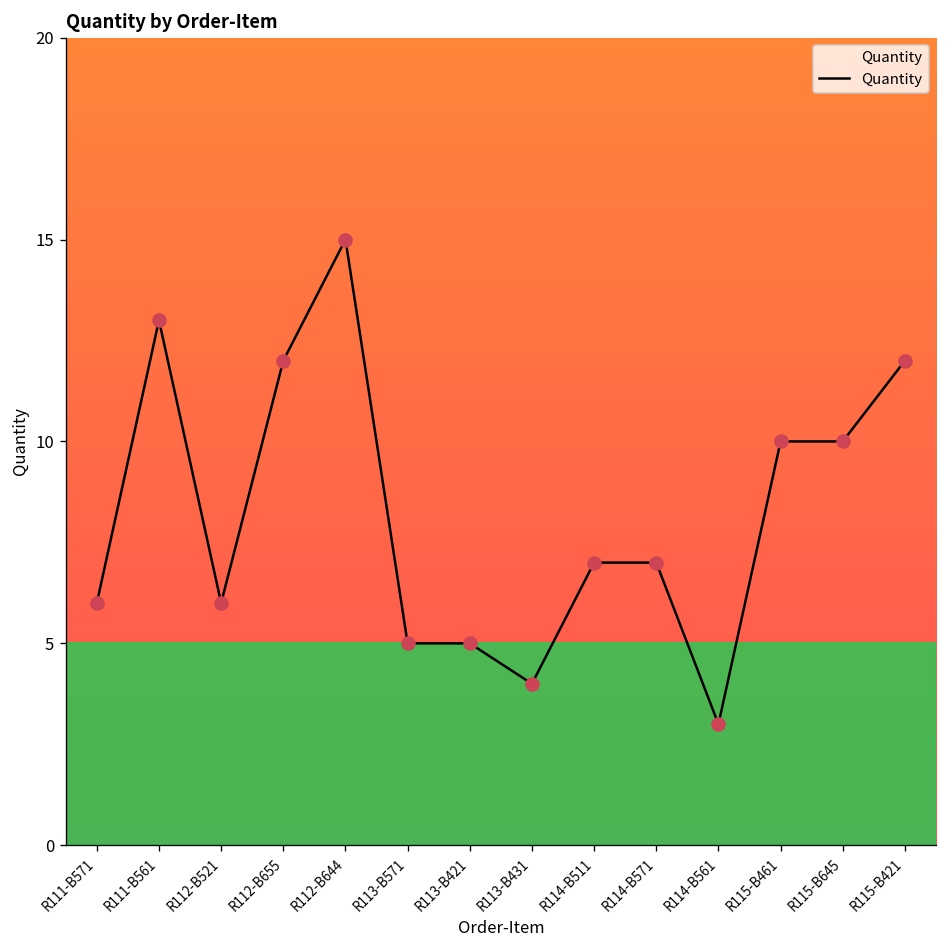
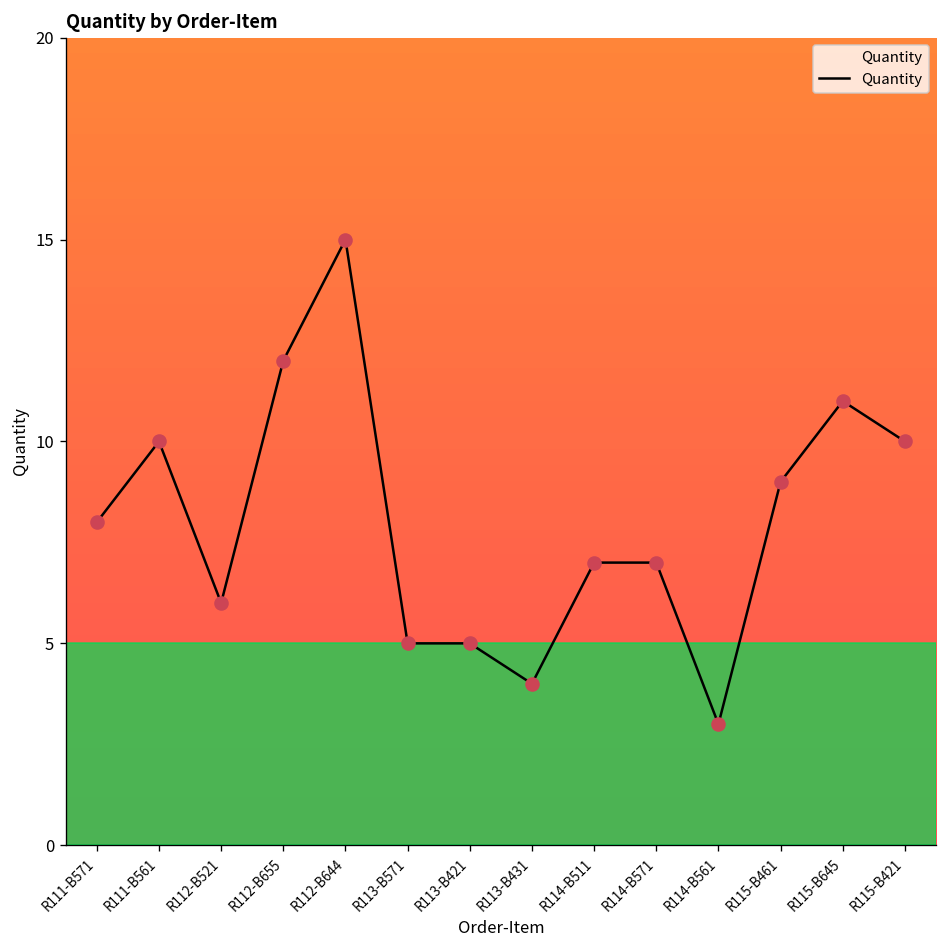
  {
-   "R111-B571": 6,
-   "R111-B561": 13,
+   "R111-B571": 8,
+   "R111-B561": 10,
    "R112-B521": 6,
    "R112-B655": 12,
    "R112-B644": 15,
    "R114-B511": 7,
    "R114-B571": 7,
-   "R115-B461": 10,
-   "R115-B645": 10,
-   "R115-B421": 12
+   "R115-B461": 9,
+   "R115-B645": 11,
+   "R115-B421": 10
  }
